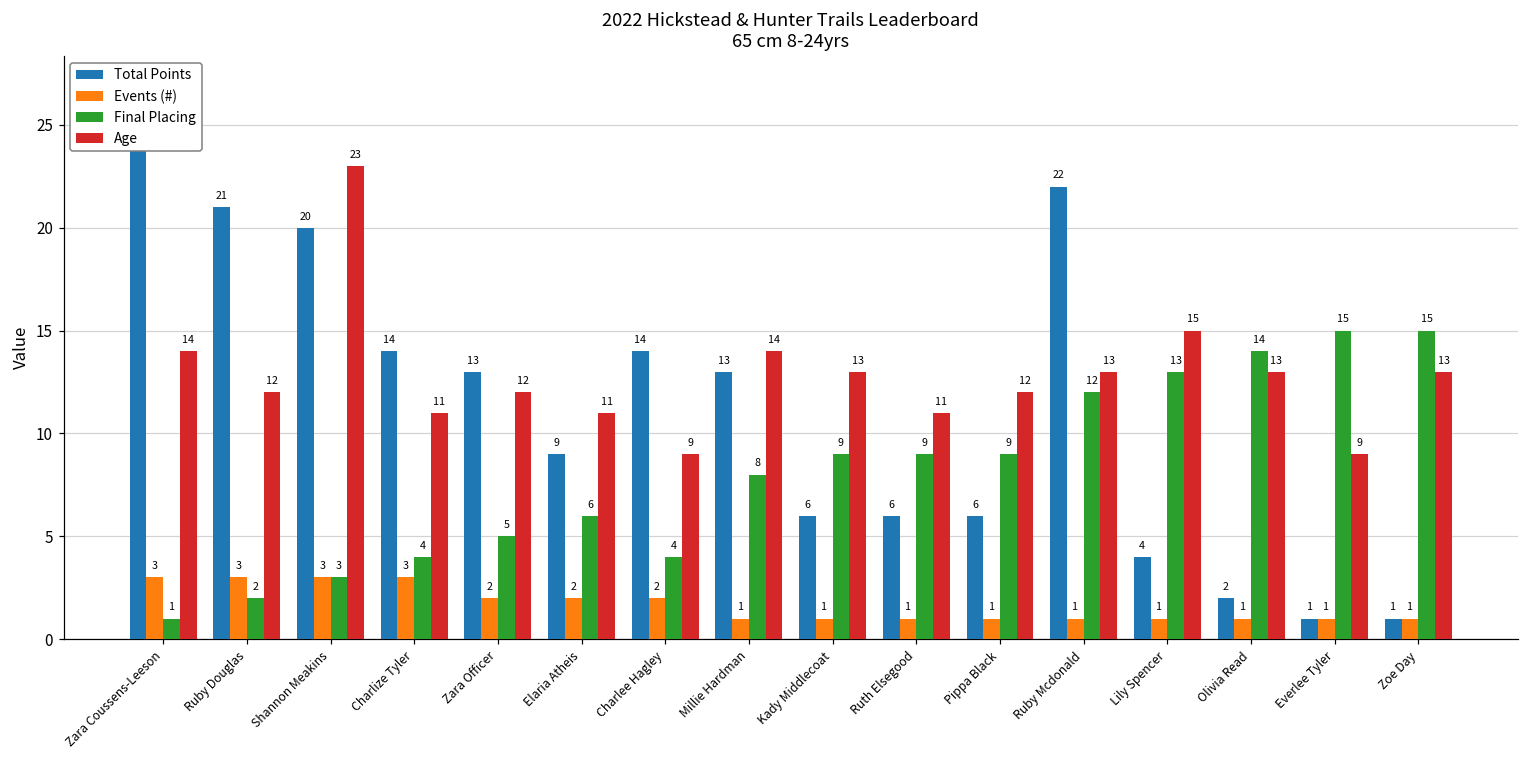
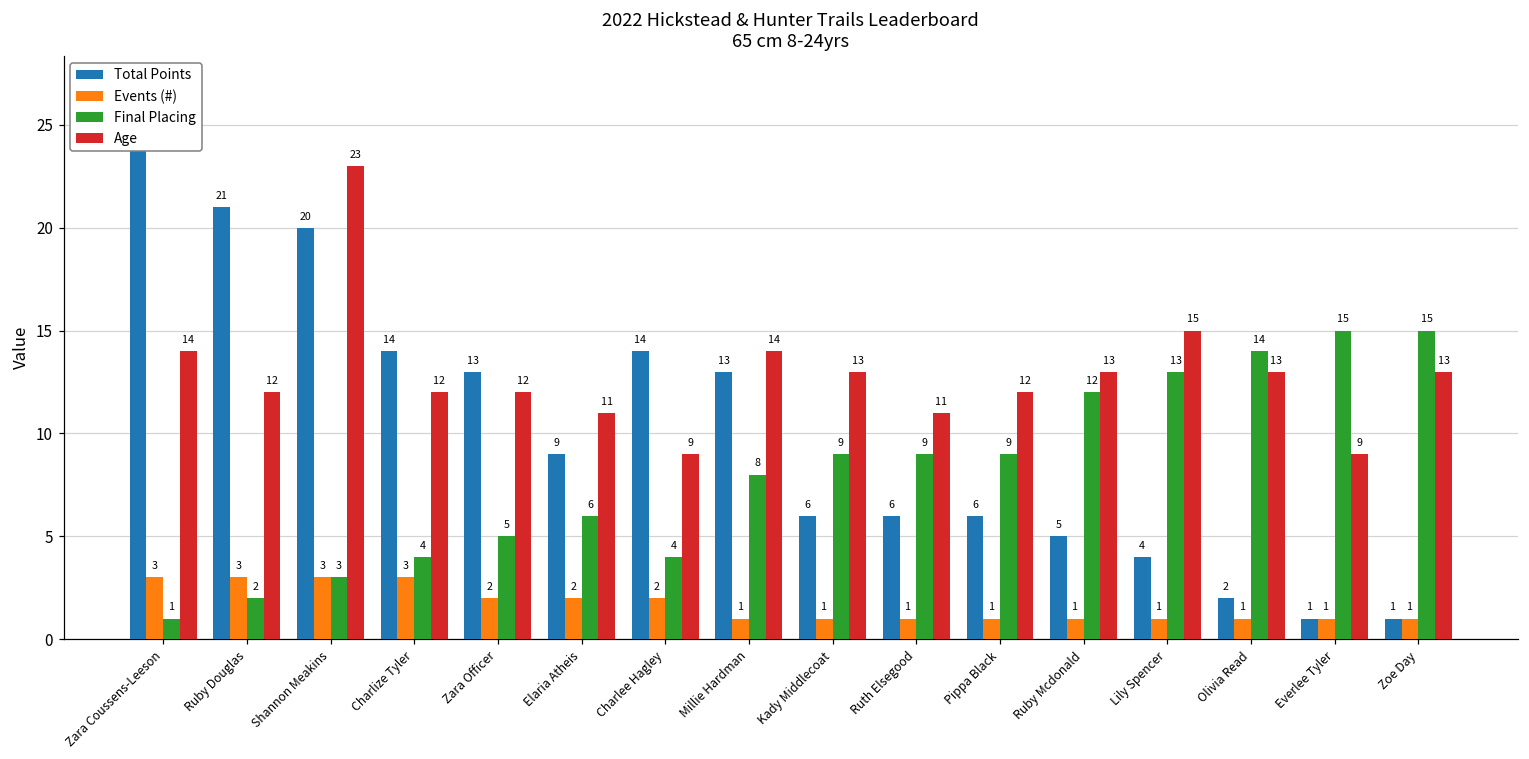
  {
    "Total Points": {
      "Ruby Douglas": 21,
      "Shannon Meakins": 20,
      "Charlize Tyler": 14,
      "Zara Officer": 13,
      "Elaria Atheis": 9,
      "Charlee Hagley": 14,
      "Millie Hardman": 13,
      "Kady Middlecoat": 6,
      "Ruth Elsegood": 6,
      "Pippa Black": 6,
-     "Ruby Mcdonald": 22,
+     "Ruby Mcdonald": 5,
      "Lily Spencer": 4,
      "Olivia Read": 2,
      "Everlee Tyler": 1,
      "Zoe Day": 1
    },
    "Events (#)": {
      "Zara Coussens-Leeson": 3,
      "Ruby Douglas": 3,
      "Shannon Meakins": 3,
      "Charlize Tyler": 3,
      "Zara Officer": 2,
      "Elaria Atheis": 2,
      "Charlee Hagley": 2,
      "Millie Hardman": 1,
      "Kady Middlecoat": 1,
      "Ruth Elsegood": 1,
      "Pippa Black": 1,
      "Ruby Mcdonald": 1,
      "Lily Spencer": 1,
      "Olivia Read": 1,
      "Everlee Tyler": 1,
      "Zoe Day": 1
    },
    "Final Placing": {
      "Zara Coussens-Leeson": 1,
      "Ruby Douglas": 2,
      "Shannon Meakins": 3,
      "Charlize Tyler": 4,
      "Zara Officer": 5,
      "Elaria Atheis": 6,
      "Charlee Hagley": 4,
      "Millie Hardman": 8,
      "Kady Middlecoat": 9,
      "Ruth Elsegood": 9,
      "Pippa Black": 9,
      "Ruby Mcdonald": 12,
      "Lily Spencer": 13,
      "Olivia Read": 14,
      "Everlee Tyler": 15,
      "Zoe Day": 15
    },
    "Age": {
      "Zara Coussens-Leeson": 14,
      "Ruby Douglas": 12,
      "Shannon Meakins": 23,
-     "Charlize Tyler": 11,
+     "Charlize Tyler": 12,
      "Zara Officer": 12,
      "Elaria Atheis": 11,
      "Charlee Hagley": 9,
      "Millie Hardman": 14,
      "Kady Middlecoat": 13,
      "Ruth Elsegood": 11,
      "Pippa Black": 12,
      "Ruby Mcdonald": 13,
      "Lily Spencer": 15,
      "Olivia Read": 13,
      "Everlee Tyler": 9,
      "Zoe Day": 13
    }
  }
